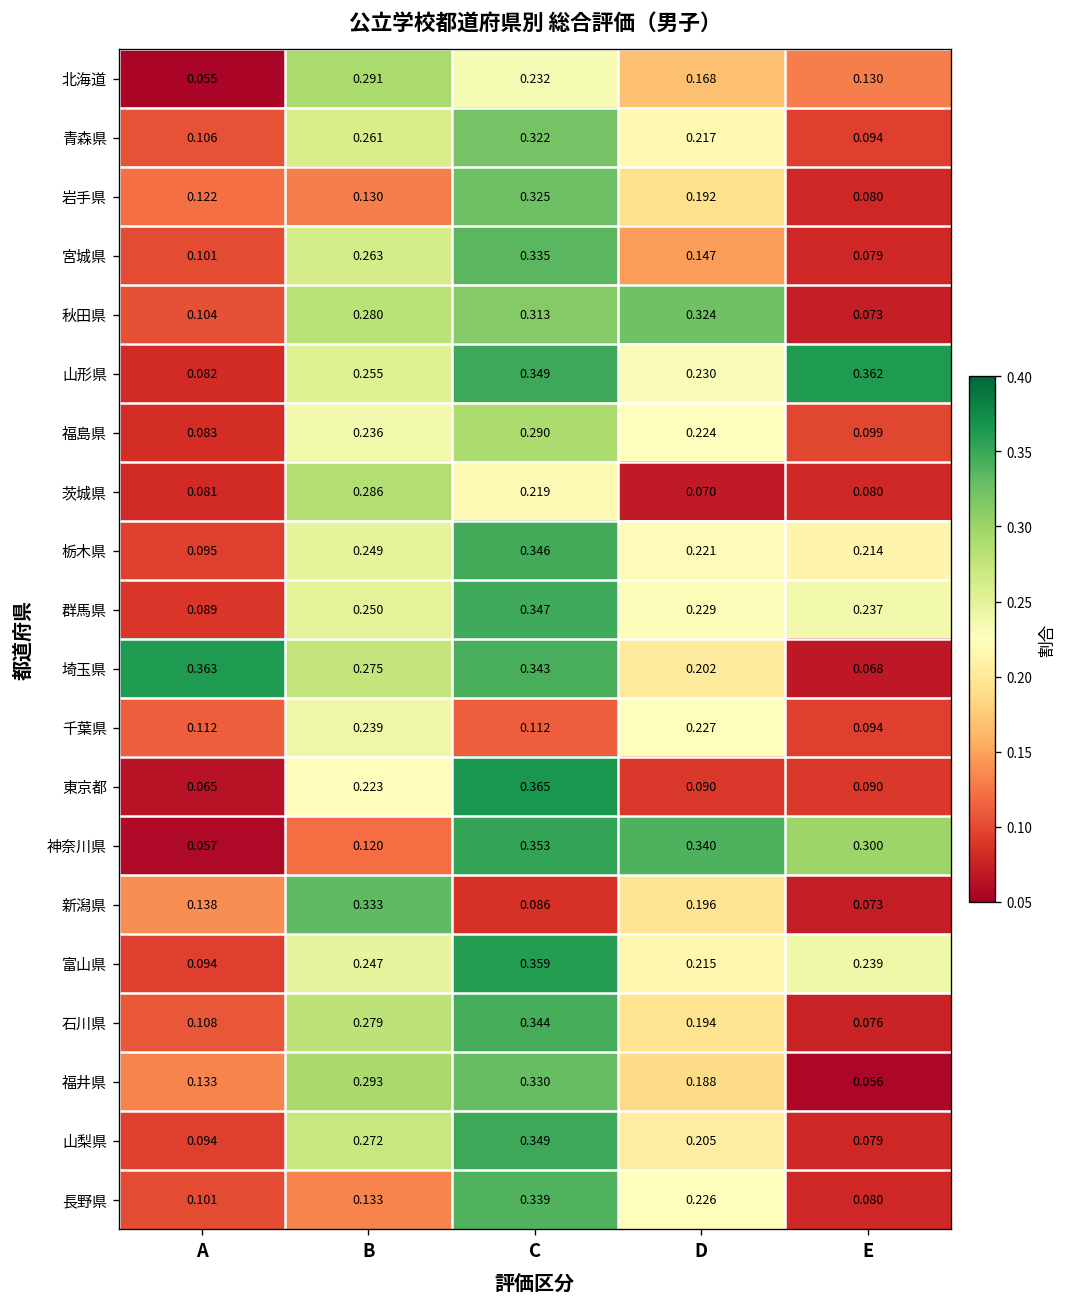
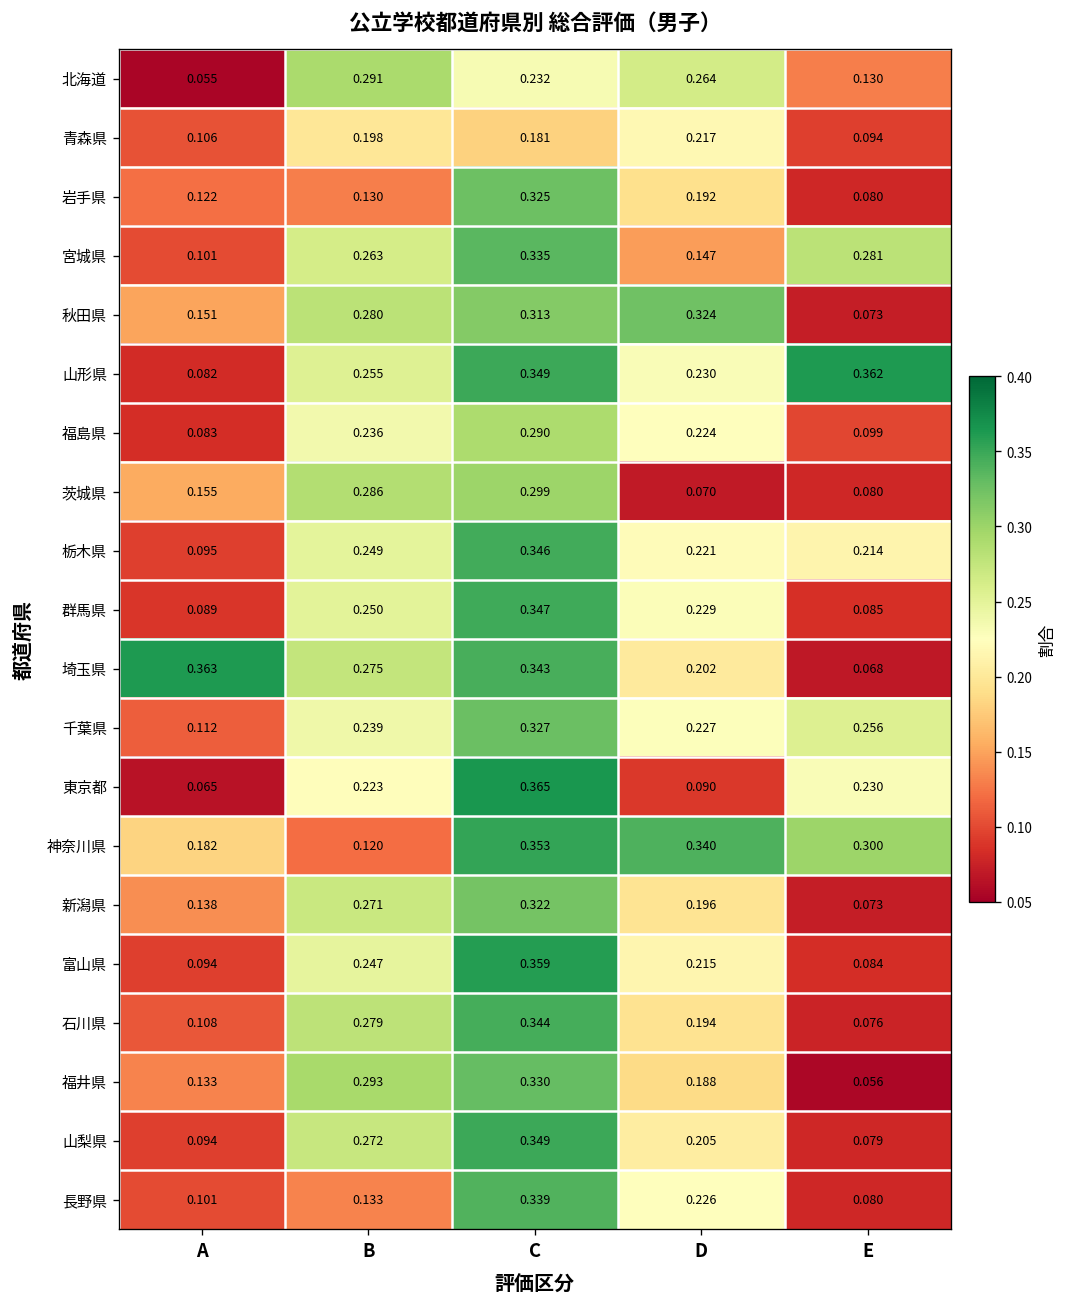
  {
    "北海道": {
      "A": 0.055,
      "B": 0.291,
      "C": 0.232,
-     "D": 0.168,
+     "D": 0.264,
      "E": 0.130
    },
    "青森県": {
      "A": 0.106,
-     "B": 0.261,
-     "C": 0.322,
+     "B": 0.198,
+     "C": 0.181,
      "D": 0.217,
      "E": 0.094
    },
    "岩手県": {
      "A": 0.122,
      "B": 0.130,
      "C": 0.325,
      "D": 0.192,
      "E": 0.080
    },
    "宮城県": {
      "A": 0.101,
      "B": 0.263,
      "C": 0.335,
      "D": 0.147,
-     "E": 0.079
+     "E": 0.281
    },
    "秋田県": {
-     "A": 0.104,
+     "A": 0.151,
      "B": 0.280,
      "C": 0.313,
      "D": 0.324,
      "E": 0.073
    },
    "山形県": {
      "A": 0.082,
      "B": 0.255,
      "C": 0.349,
      "D": 0.230,
      "E": 0.362
    },
    "福島県": {
      "A": 0.083,
      "B": 0.236,
      "C": 0.290,
      "D": 0.224,
      "E": 0.099
    },
    "茨城県": {
-     "A": 0.081,
+     "A": 0.155,
      "B": 0.286,
-     "C": 0.219,
+     "C": 0.299,
      "D": 0.070,
      "E": 0.080
    },
    "栃木県": {
      "A": 0.095,
      "B": 0.249,
      "C": 0.346,
      "D": 0.221,
      "E": 0.214
    },
    "群馬県": {
      "A": 0.089,
      "B": 0.250,
      "C": 0.347,
      "D": 0.229,
-     "E": 0.237
+     "E": 0.085
    },
    "埼玉県": {
      "A": 0.363,
      "B": 0.275,
      "C": 0.343,
      "D": 0.202,
      "E": 0.068
    },
    "千葉県": {
      "A": 0.112,
      "B": 0.239,
-     "C": 0.112,
+     "C": 0.327,
      "D": 0.227,
-     "E": 0.094
+     "E": 0.256
    },
    "東京都": {
      "A": 0.065,
      "B": 0.223,
      "C": 0.365,
      "D": 0.090,
-     "E": 0.090
+     "E": 0.230
    },
    "神奈川県": {
-     "A": 0.057,
+     "A": 0.182,
      "B": 0.120,
      "C": 0.353,
      "D": 0.340,
      "E": 0.300
    },
    "新潟県": {
      "A": 0.138,
-     "B": 0.333,
-     "C": 0.086,
+     "B": 0.271,
+     "C": 0.322,
      "D": 0.196,
      "E": 0.073
    },
    "富山県": {
      "A": 0.094,
      "B": 0.247,
      "C": 0.359,
      "D": 0.215,
-     "E": 0.239
+     "E": 0.084
    },
    "石川県": {
      "A": 0.108,
      "B": 0.279,
      "C": 0.344,
      "D": 0.194,
      "E": 0.076
    },
    "福井県": {
      "A": 0.133,
      "B": 0.293,
      "C": 0.330,
      "D": 0.188,
      "E": 0.056
    },
    "山梨県": {
      "A": 0.094,
      "B": 0.272,
      "C": 0.349,
      "D": 0.205,
      "E": 0.079
    },
    "長野県": {
      "A": 0.101,
      "B": 0.133,
      "C": 0.339,
      "D": 0.226,
      "E": 0.080
    }
  }
